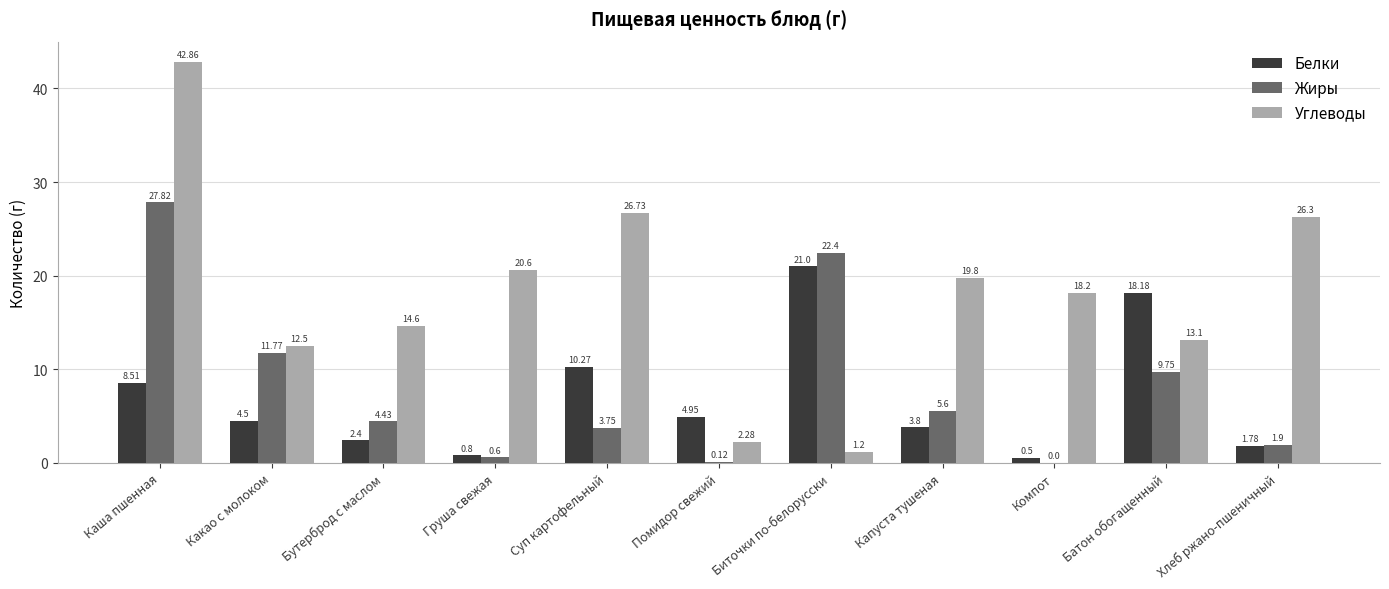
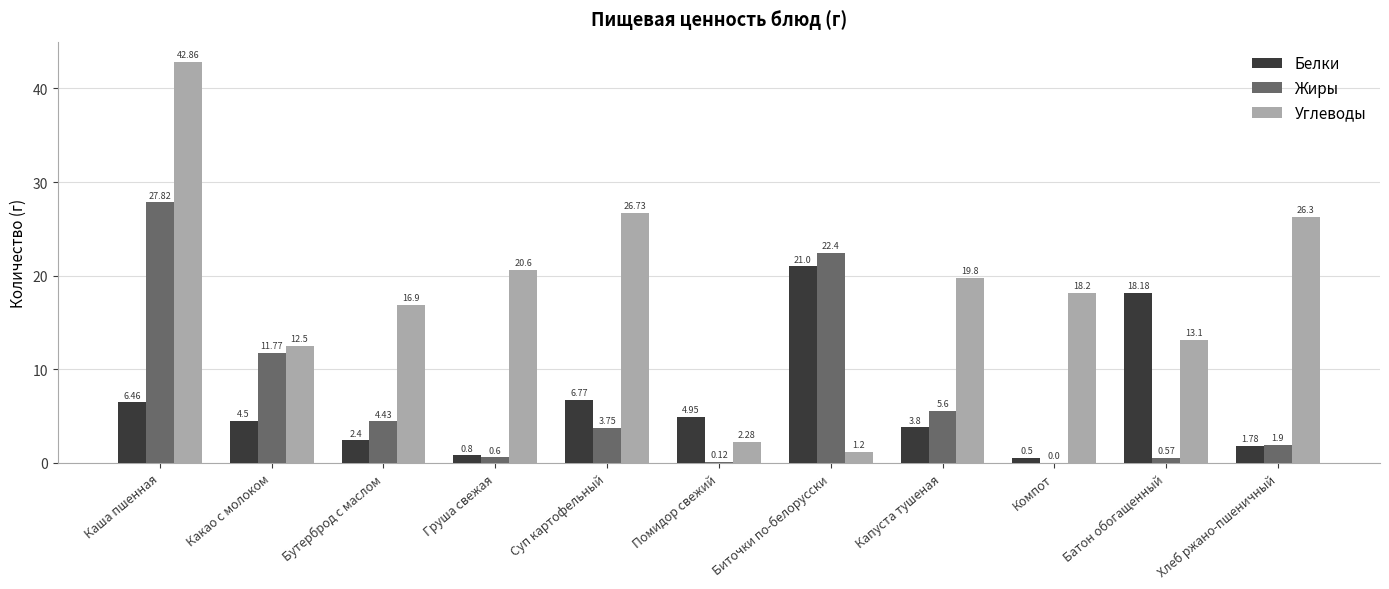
  {
    "Белки": {
-     "Каша пшенная": 8.51,
+     "Каша пшенная": 6.46,
      "Какао с молоком": 4.5,
      "Бутерброд с маслом": 2.4,
      "Груша свежая": 0.8,
-     "Суп картофельный": 10.27,
+     "Суп картофельный": 6.77,
      "Помидор свежий": 4.95,
      "Биточки по-белорусски": 21.0,
      "Капуста тушеная": 3.8,
      "Компот": 0.5,
      "Батон обогащенный": 18.18,
      "Хлеб ржано-пшеничный": 1.78
    },
    "Жиры": {
      "Каша пшенная": 27.82,
      "Какао с молоком": 11.77,
      "Бутерброд с маслом": 4.43,
      "Груша свежая": 0.6,
      "Суп картофельный": 3.75,
      "Помидор свежий": 0.12,
      "Биточки по-белорусски": 22.4,
      "Капуста тушеная": 5.6,
      "Компот": 0.0,
-     "Батон обогащенный": 9.75,
+     "Батон обогащенный": 0.57,
      "Хлеб ржано-пшеничный": 1.9
    },
    "Углеводы": {
      "Каша пшенная": 42.86,
      "Какао с молоком": 12.5,
-     "Бутерброд с маслом": 14.6,
+     "Бутерброд с маслом": 16.9,
      "Груша свежая": 20.6,
      "Суп картофельный": 26.73,
      "Помидор свежий": 2.28,
      "Биточки по-белорусски": 1.2,
      "Капуста тушеная": 19.8,
      "Компот": 18.2,
      "Батон обогащенный": 13.1,
      "Хлеб ржано-пшеничный": 26.3
    }
  }
